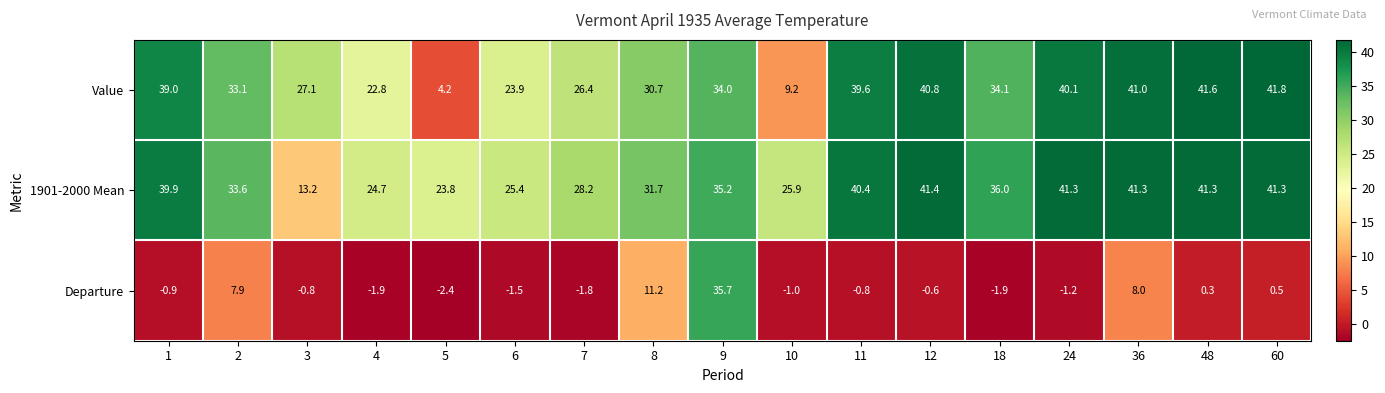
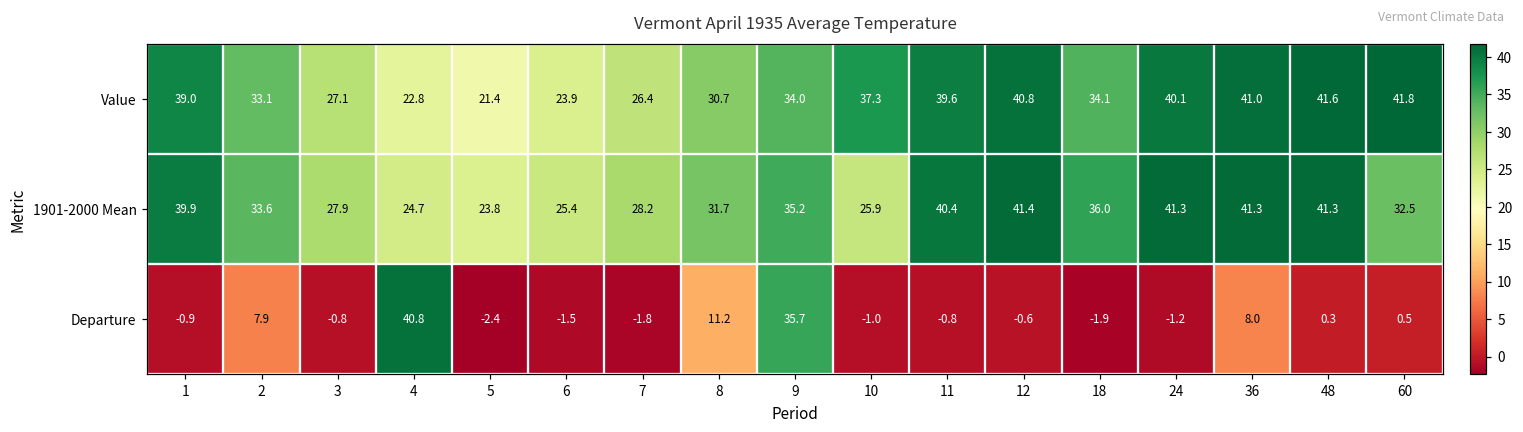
  {
    "Value": {
      "1": 39.0,
      "2": 33.1,
      "3": 27.1,
      "4": 22.8,
-     "5": 4.2,
+     "5": 21.4,
      "6": 23.9,
      "7": 26.4,
      "8": 30.7,
      "9": 34.0,
-     "10": 9.2,
+     "10": 37.3,
      "11": 39.6,
      "12": 40.8,
      "18": 34.1,
      "24": 40.1,
      "36": 41.0,
      "48": 41.6,
      "60": 41.8
    },
    "1901-2000 Mean": {
      "1": 39.9,
      "2": 33.6,
-     "3": 13.2,
+     "3": 27.9,
      "4": 24.7,
      "5": 23.8,
      "6": 25.4,
      "7": 28.2,
      "8": 31.7,
      "9": 35.2,
      "10": 25.9,
      "11": 40.4,
      "12": 41.4,
      "18": 36.0,
      "24": 41.3,
      "36": 41.3,
      "48": 41.3,
-     "60": 41.3
+     "60": 32.5
    },
    "Departure": {
      "1": -0.9,
      "2": 7.9,
      "3": -0.8,
-     "4": -1.9,
+     "4": 40.8,
      "5": -2.4,
      "6": -1.5,
      "7": -1.8,
      "8": 11.2,
      "9": 35.7,
      "10": -1.0,
      "11": -0.8,
      "12": -0.6,
      "18": -1.9,
      "24": -1.2,
      "36": 8.0,
      "48": 0.3,
      "60": 0.5
    }
  }
